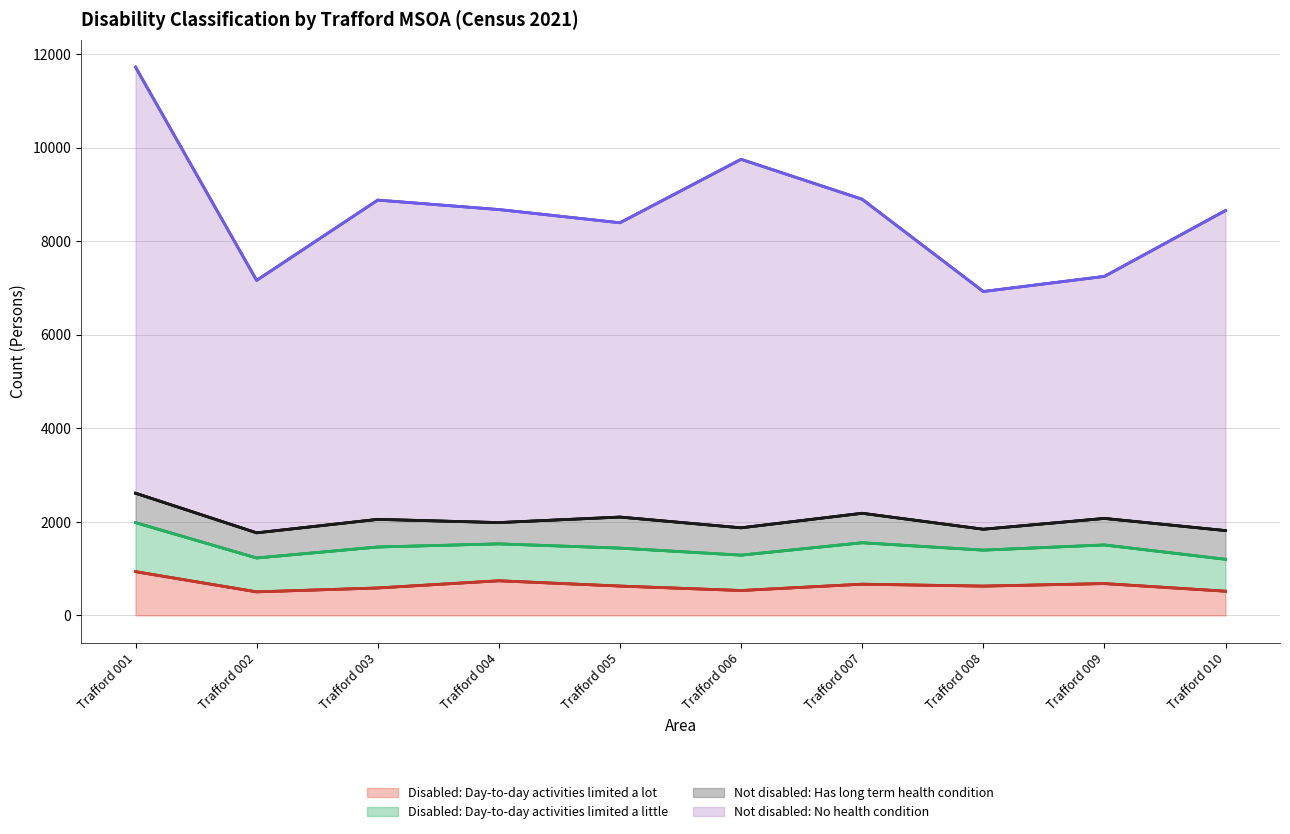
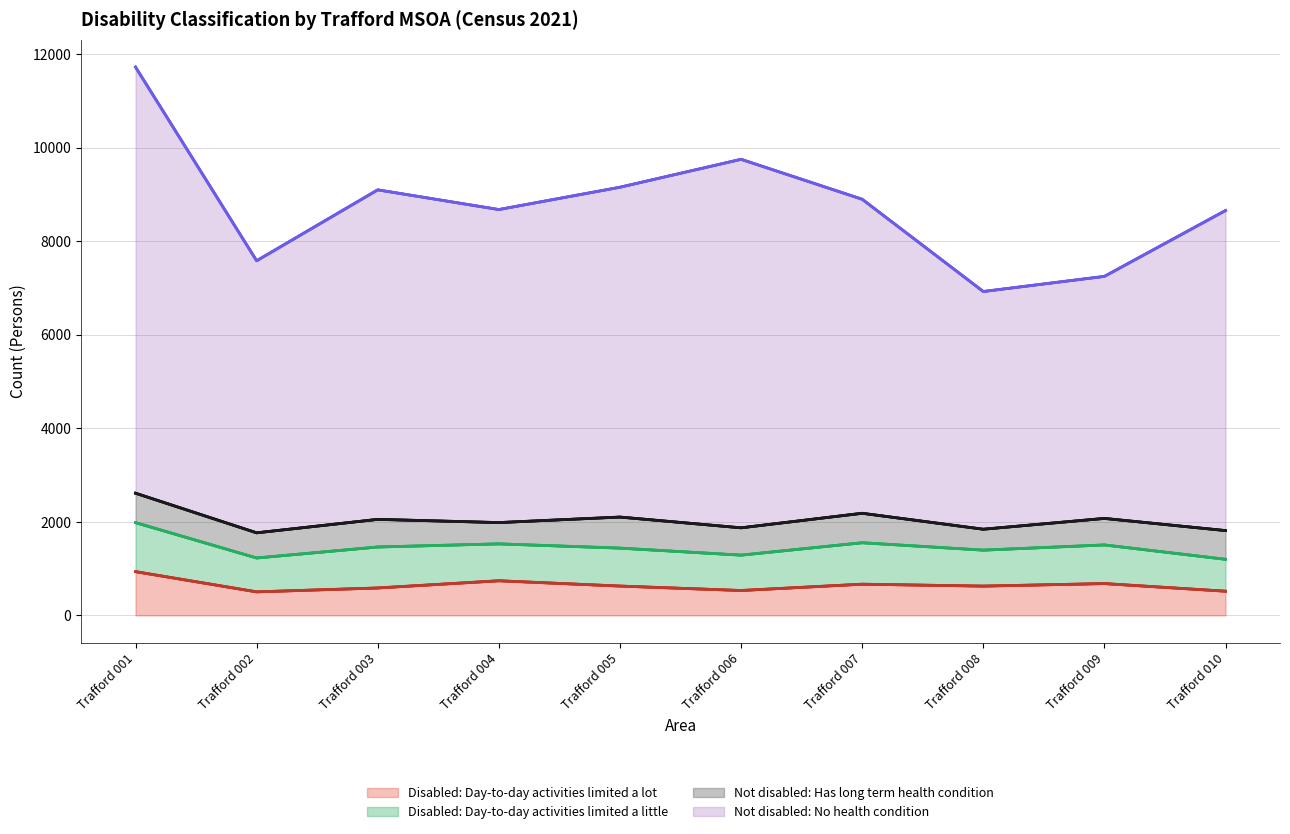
  {
    "Disabled: Day-to-day activities limited a lot": {
      "Trafford 001": 900,
      "Trafford 002": 500,
      "Trafford 003": 600,
      "Trafford 004": 700,
      "Trafford 005": 600,
      "Trafford 006": 500,
      "Trafford 007": 700,
      "Trafford 008": 600,
      "Trafford 009": 700,
      "Trafford 010": 500
    },
    "Not disabled: No health condition": {
      "Trafford 001": 9100,
-     "Trafford 002": 5400,
-     "Trafford 003": 6800,
+     "Trafford 002": 5800,
+     "Trafford 003": 7000,
      "Trafford 004": 6700,
-     "Trafford 005": 6300,
+     "Trafford 005": 7100,
      "Trafford 006": 7900,
      "Trafford 007": 6700,
      "Trafford 008": 5100,
      "Trafford 009": 5200,
      "Trafford 010": 6800
    }
  }
